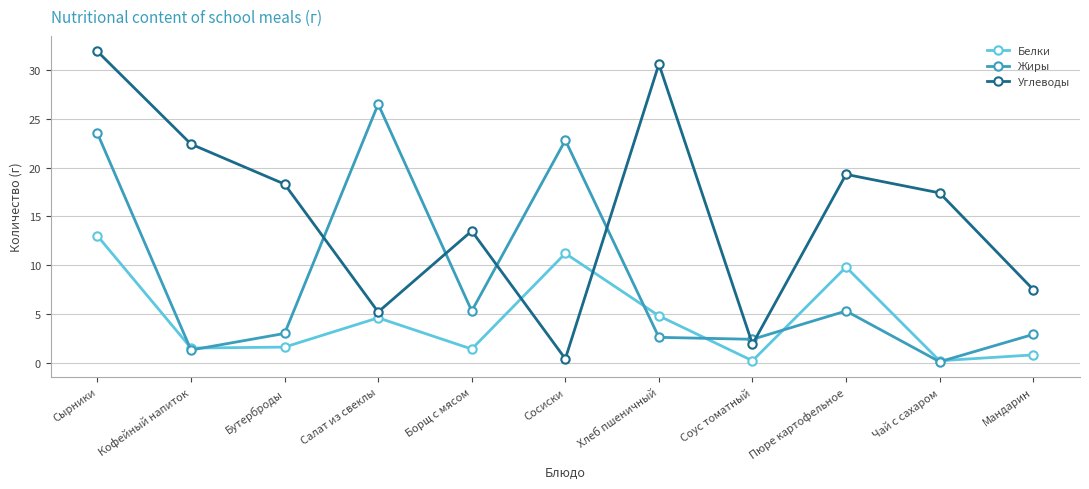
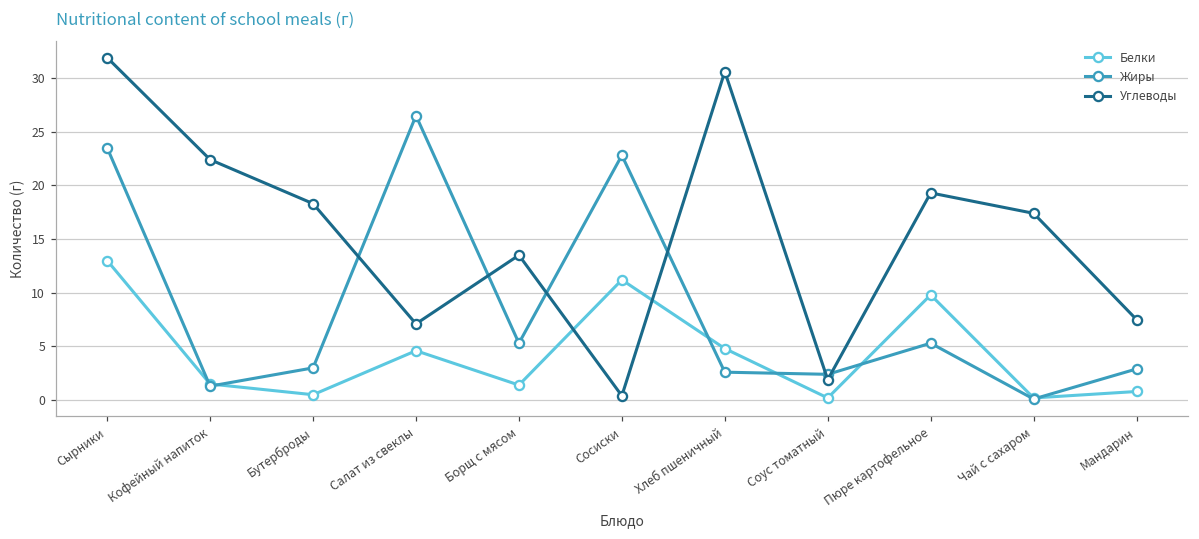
  {
    "Белки": {
      "Сырники": 13,
-     "Бутерброды": 2,
+     "Бутерброды": 1,
      "Салат из свеклы": 5,
      "Борщ с мясом": 1,
      "Сосиски": 11,
      "Хлеб пшеничный": 5,
      "Соус томатный": 0,
      "Пюре картофельное": 10,
      "Мандарин": 1
    },
    "Жиры": {
      "Сырники": 24,
      "Бутерброды": 3,
      "Салат из свеклы": 27,
      "Борщ с мясом": 5,
      "Сосиски": 23,
      "Хлеб пшеничный": 3,
      "Соус томатный": 2,
      "Пюре картофельное": 5,
      "Мандарин": 3
    },
    "Углеводы": {
      "Сырники": 32,
      "Кофейный напиток": 22,
      "Бутерброды": 18,
-     "Салат из свеклы": 5,
+     "Салат из свеклы": 7,
      "Борщ с мясом": 14,
      "Сосиски": 0,
      "Хлеб пшеничный": 31,
      "Соус томатный": 2,
      "Пюре картофельное": 19,
      "Чай с сахаром": 17,
      "Мандарин": 8
    }
  }
